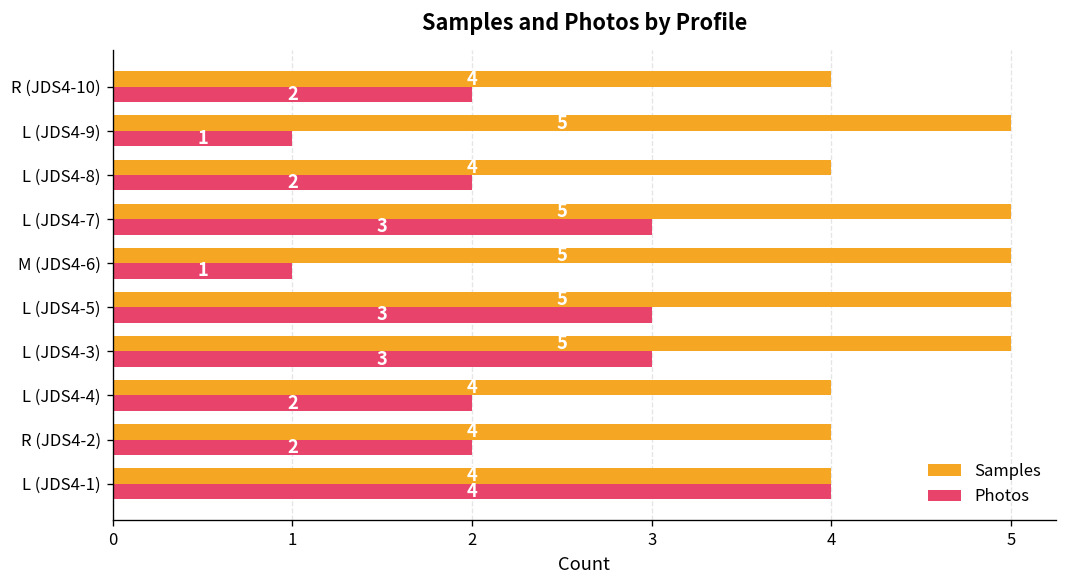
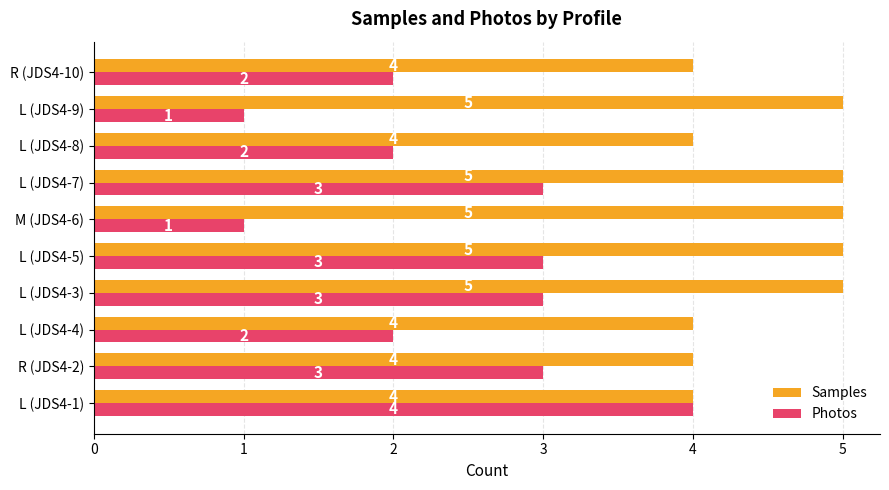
  {
    "Samples": {
      "R (JDS4-10)": 4,
      "L (JDS4-9)": 5,
      "L (JDS4-8)": 4,
      "L (JDS4-7)": 5,
      "M (JDS4-6)": 5,
      "L (JDS4-5)": 5,
      "L (JDS4-3)": 5,
      "L (JDS4-4)": 4,
      "R (JDS4-2)": 4
    },
    "Photos": {
      "R (JDS4-10)": 2,
      "L (JDS4-9)": 1,
      "L (JDS4-8)": 2,
      "L (JDS4-7)": 3,
      "M (JDS4-6)": 1,
      "L (JDS4-5)": 3,
      "L (JDS4-3)": 3,
      "L (JDS4-4)": 2,
-     "R (JDS4-2)": 2
+     "R (JDS4-2)": 3
    }
  }
